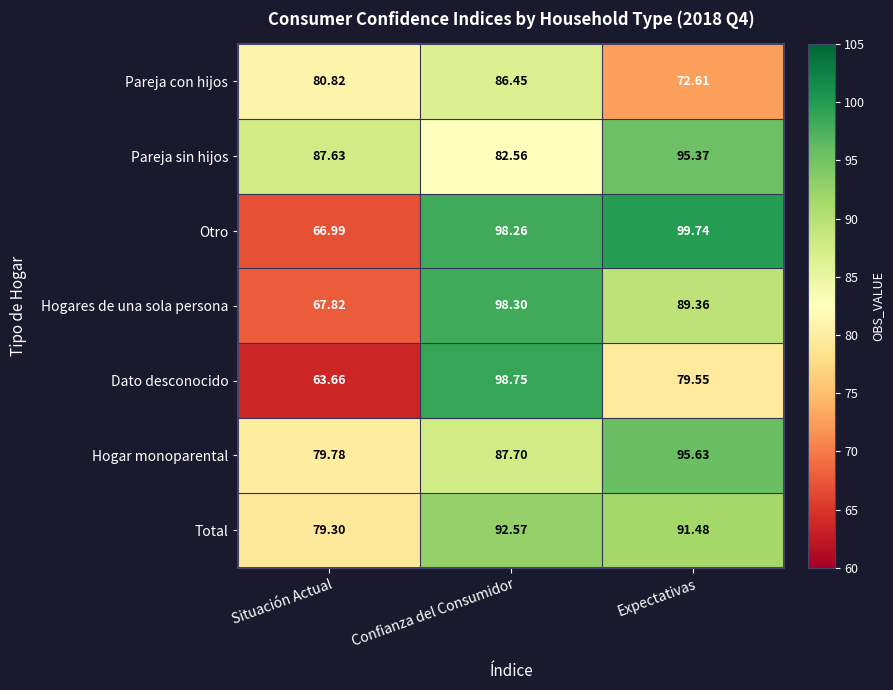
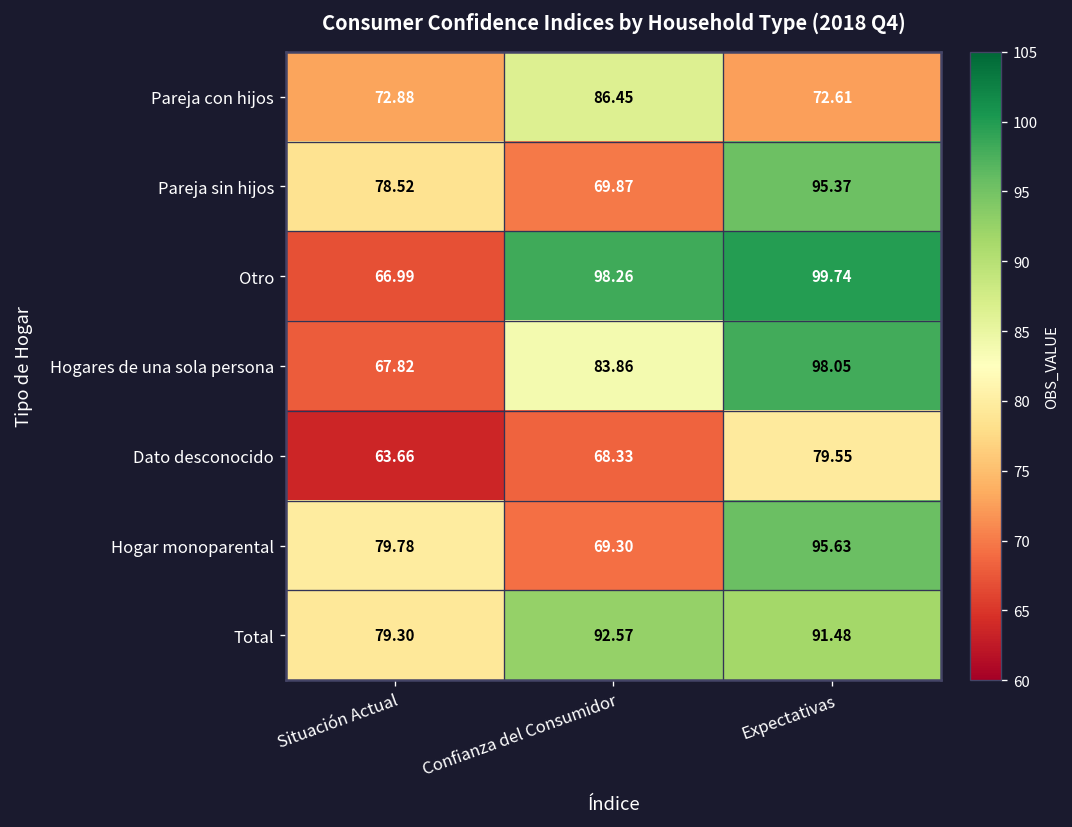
  {
    "Pareja con hijos": {
-     "Situación Actual": 80.82,
+     "Situación Actual": 72.88,
      "Confianza del Consumidor": 86.45,
      "Expectativas": 72.61
    },
    "Pareja sin hijos": {
-     "Situación Actual": 87.63,
-     "Confianza del Consumidor": 82.56,
+     "Situación Actual": 78.52,
+     "Confianza del Consumidor": 69.87,
      "Expectativas": 95.37
    },
    "Otro": {
      "Situación Actual": 66.99,
      "Confianza del Consumidor": 98.26,
      "Expectativas": 99.74
    },
    "Hogares de una sola persona": {
      "Situación Actual": 67.82,
-     "Confianza del Consumidor": 98.30,
-     "Expectativas": 89.36
+     "Confianza del Consumidor": 83.86,
+     "Expectativas": 98.05
    },
    "Dato desconocido": {
      "Situación Actual": 63.66,
-     "Confianza del Consumidor": 98.75,
+     "Confianza del Consumidor": 68.33,
      "Expectativas": 79.55
    },
    "Hogar monoparental": {
      "Situación Actual": 79.78,
-     "Confianza del Consumidor": 87.70,
+     "Confianza del Consumidor": 69.30,
      "Expectativas": 95.63
    },
    "Total": {
      "Situación Actual": 79.30,
      "Confianza del Consumidor": 92.57,
      "Expectativas": 91.48
    }
  }
